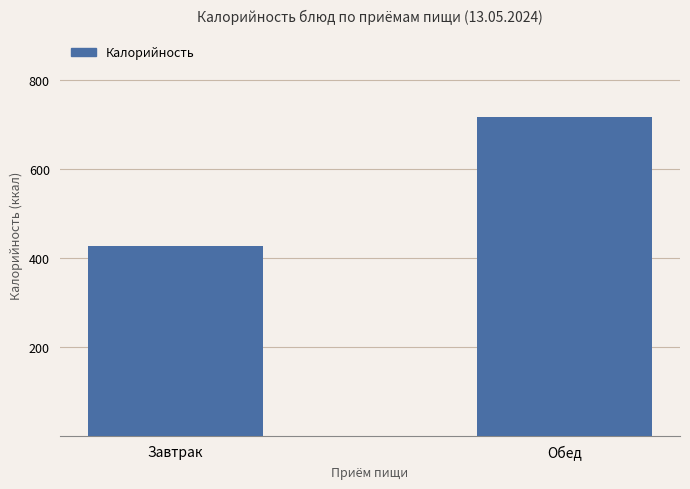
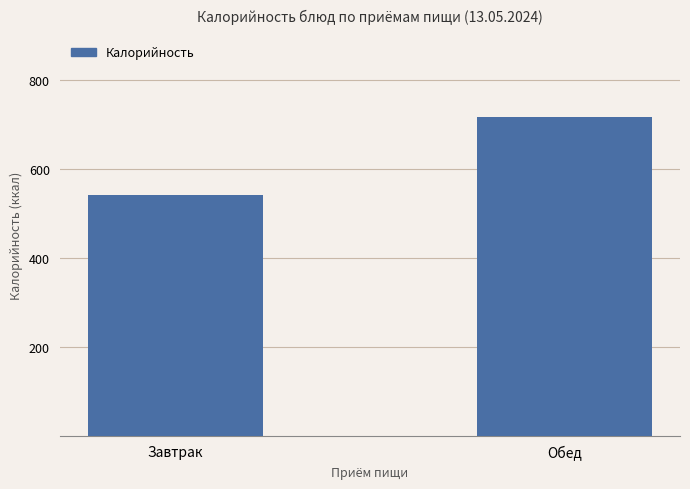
  {
-   "Завтрак": 430,
+   "Завтрак": 540,
    "Обед": 720
  }
